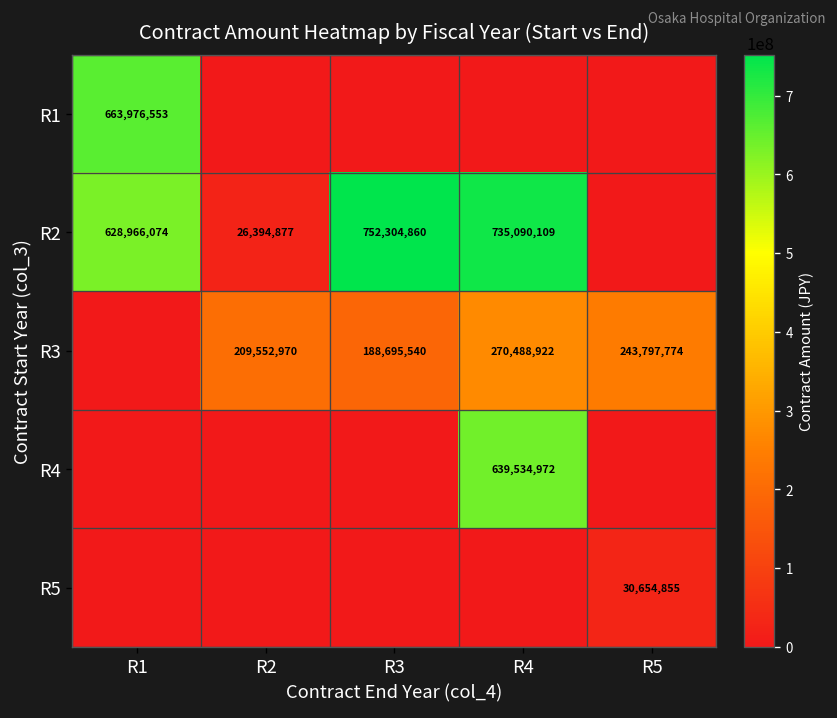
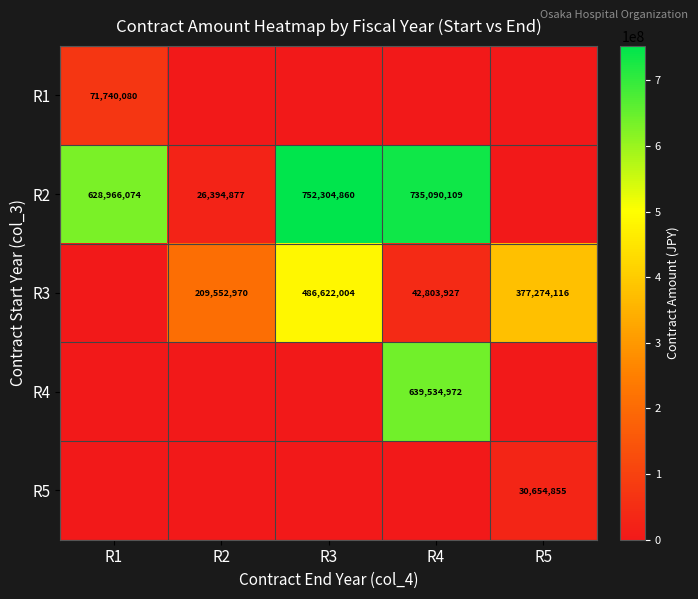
  {
    "R1": {
-     "R1": "663,976,553"
+     "R1": "71,740,080"
    },
    "R2": {
      "R1": "628,966,074",
      "R2": "26,394,877",
      "R3": "752,304,860",
      "R4": "735,090,109"
    },
    "R3": {
      "R2": "209,552,970",
-     "R3": "188,695,540",
-     "R4": "270,488,922",
-     "R5": "243,797,774"
+     "R3": "486,622,004",
+     "R4": "42,803,927",
+     "R5": "377,274,116"
    },
    "R4": {
      "R4": "639,534,972"
    },
    "R5": {
      "R5": "30,654,855"
    }
  }
